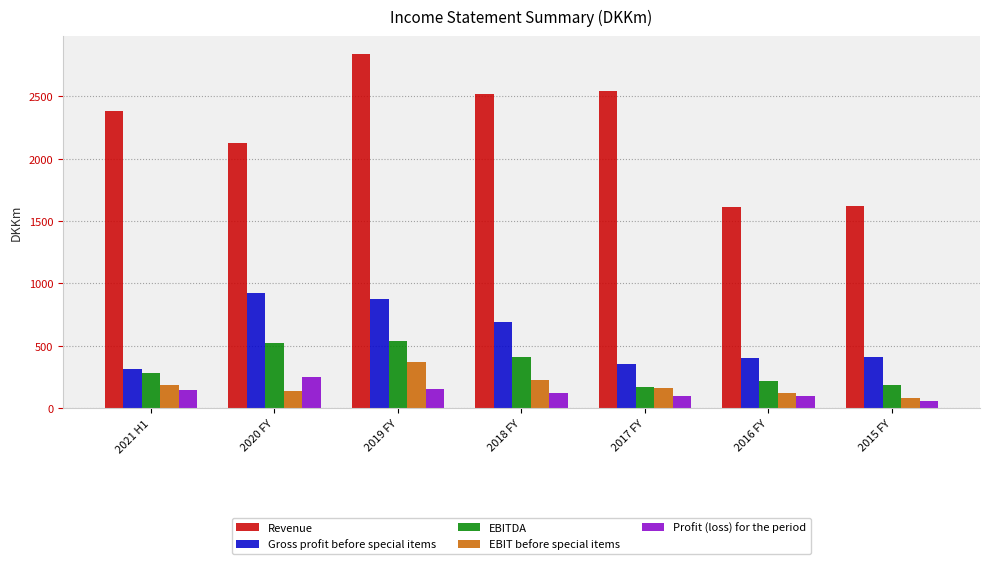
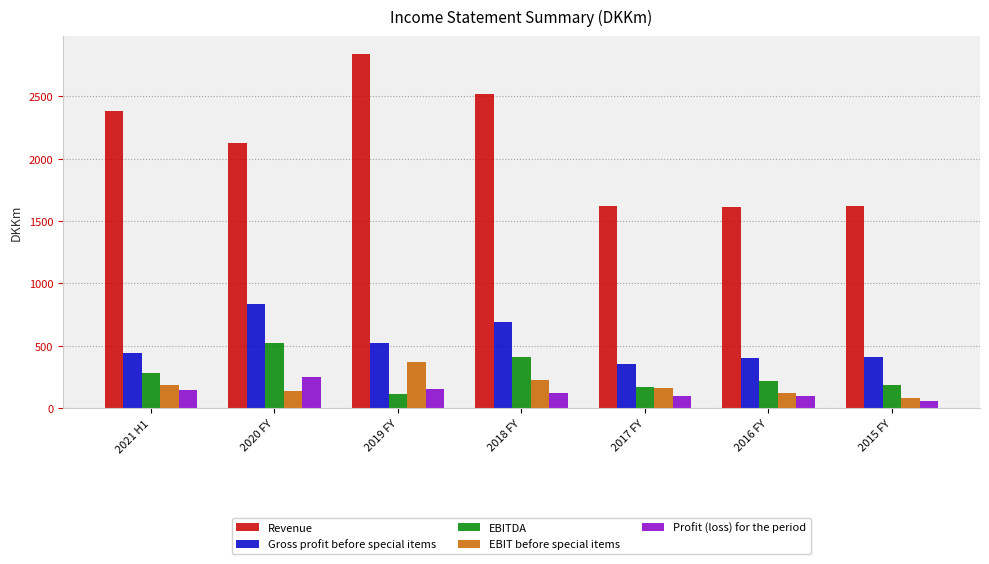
  {
    "Revenue": {
      "2021 H1": 2380,
      "2020 FY": 2130,
      "2019 FY": 2840,
      "2018 FY": 2520,
-     "2017 FY": 2540,
+     "2017 FY": 1620,
      "2016 FY": 1610,
      "2015 FY": 1620
    },
    "Gross profit before special items": {
-     "2021 H1": 320,
-     "2020 FY": 920,
-     "2019 FY": 880,
+     "2021 H1": 440,
+     "2020 FY": 840,
+     "2019 FY": 520,
      "2018 FY": 690,
      "2017 FY": 350,
      "2016 FY": 400,
      "2015 FY": 410
    },
    "EBITDA": {
      "2021 H1": 280,
      "2020 FY": 520,
-     "2019 FY": 540,
+     "2019 FY": 110,
      "2018 FY": 410,
      "2017 FY": 170,
      "2016 FY": 210,
      "2015 FY": 180
    },
    "EBIT before special items": {
      "2021 H1": 190,
      "2020 FY": 130,
      "2019 FY": 370,
      "2018 FY": 230,
      "2017 FY": 160,
      "2016 FY": 120,
      "2015 FY": 80
    },
    "Profit (loss) for the period": {
      "2021 H1": 140,
      "2020 FY": 250,
      "2019 FY": 150,
      "2018 FY": 130,
      "2017 FY": 90,
      "2016 FY": 100,
      "2015 FY": 60
    }
  }
